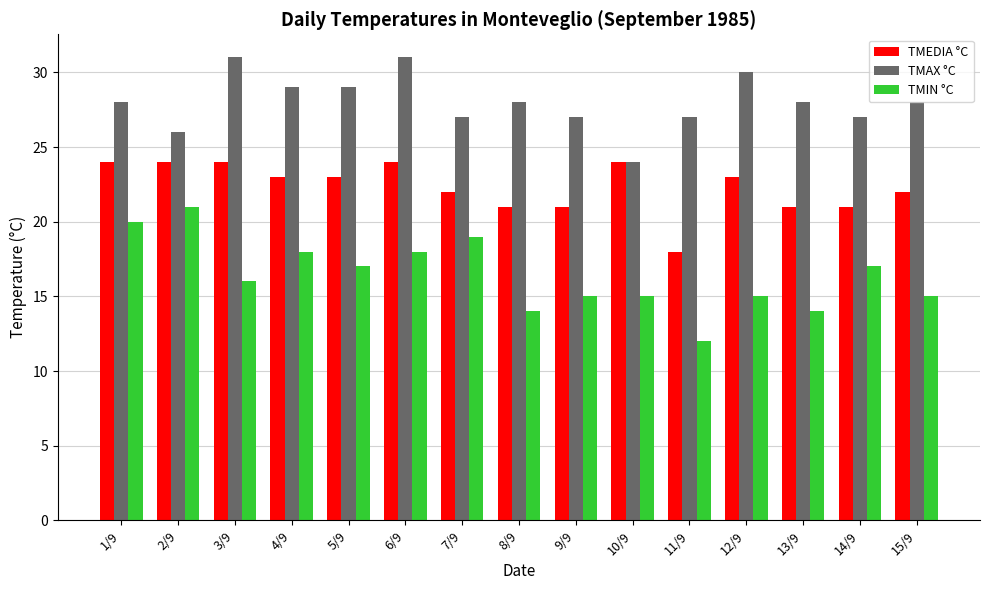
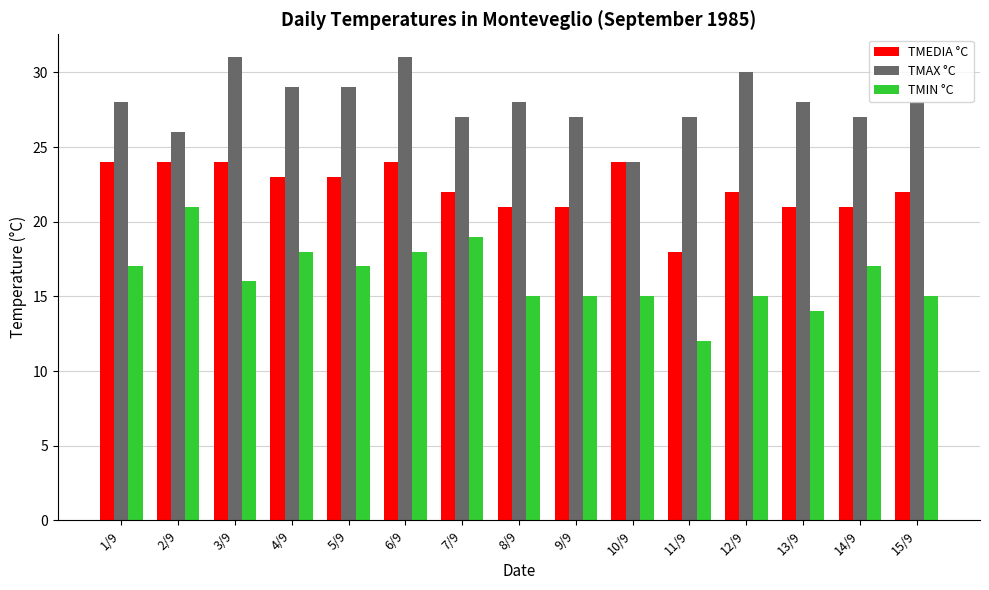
  {
    "TMEDIA °C": {
      "1/9": 24,
      "2/9": 24,
      "3/9": 24,
      "4/9": 23,
      "5/9": 23,
      "6/9": 24,
      "7/9": 22,
      "8/9": 21,
      "9/9": 21,
      "10/9": 24,
      "11/9": 18,
-     "12/9": 23,
+     "12/9": 22,
      "13/9": 21,
      "14/9": 21,
      "15/9": 22
    },
    "TMAX °C": {
      "1/9": 28,
      "2/9": 26,
      "3/9": 31,
      "4/9": 29,
      "5/9": 29,
      "6/9": 31,
      "7/9": 27,
      "8/9": 28,
      "9/9": 27,
      "10/9": 24,
      "11/9": 27,
      "12/9": 30,
      "13/9": 28,
      "14/9": 27,
      "15/9": 28
    },
    "TMIN °C": {
-     "1/9": 20,
+     "1/9": 17,
      "2/9": 21,
      "3/9": 16,
      "4/9": 18,
      "5/9": 17,
      "6/9": 18,
      "7/9": 19,
-     "8/9": 14,
+     "8/9": 15,
      "9/9": 15,
      "10/9": 15,
      "11/9": 12,
      "12/9": 15,
      "13/9": 14,
      "14/9": 17,
      "15/9": 15
    }
  }
